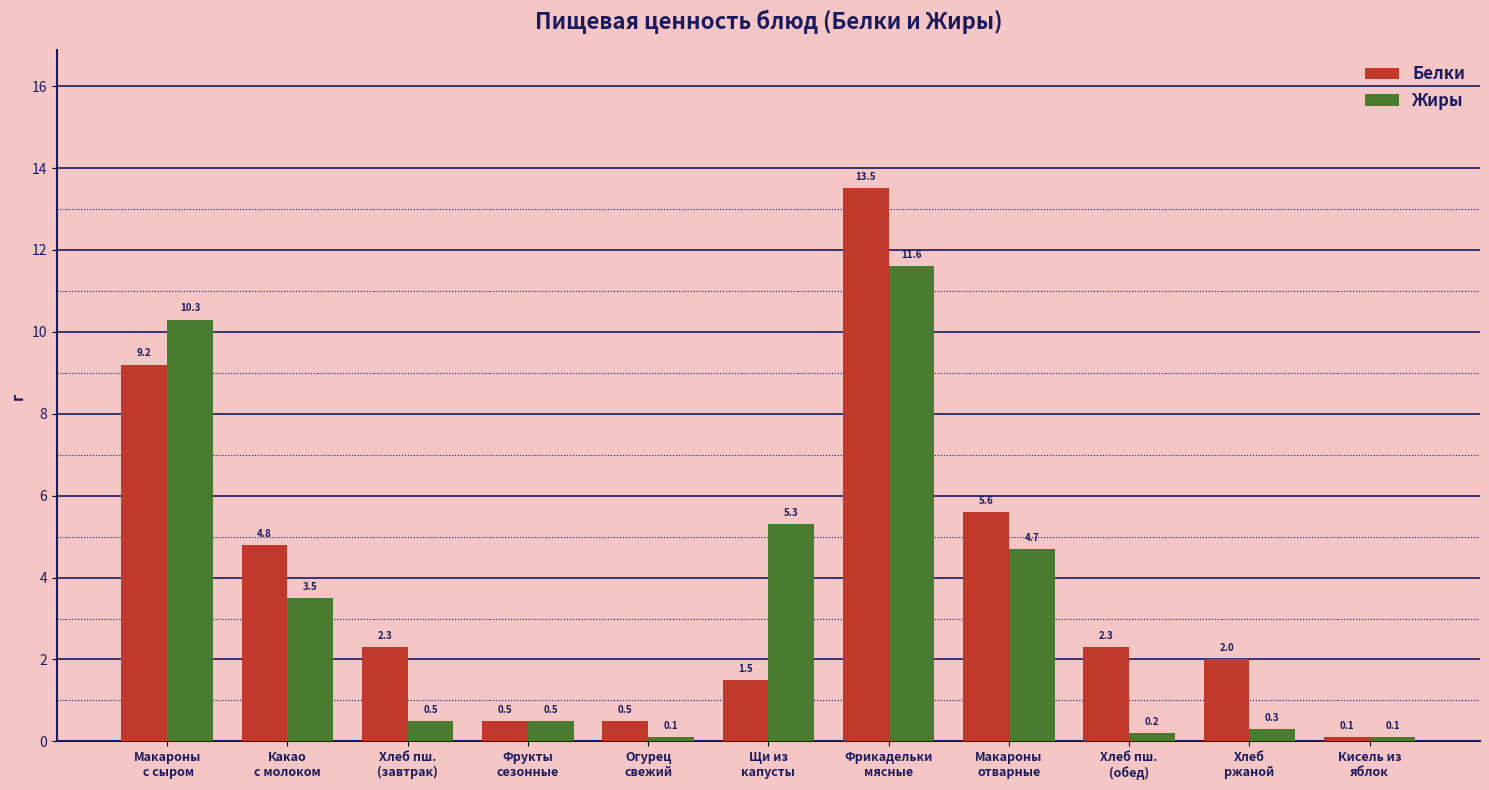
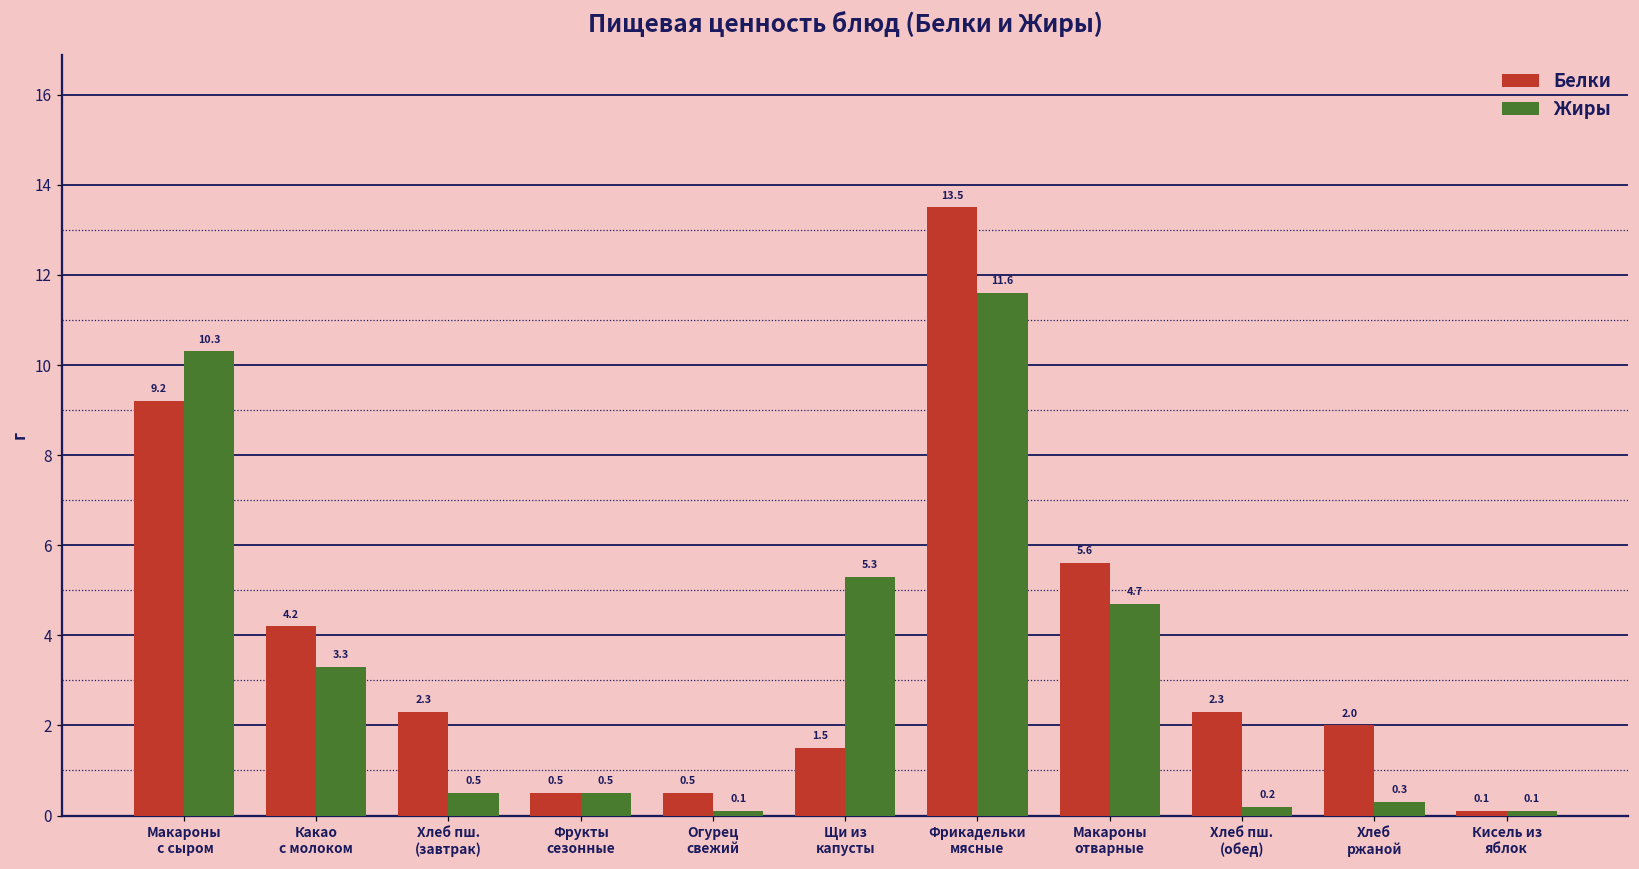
  {
    "Белки": {
      "Макароны с сыром": 9.2,
-     "Какао с молоком": 4.8,
+     "Какао с молоком": 4.2,
      "Хлеб пш. (завтрак)": 2.3,
      "Фрукты сезонные": 0.5,
      "Огурец свежий": 0.5,
      "Щи из капусты": 1.5,
      "Фрикадельки мясные": 13.5,
      "Макароны отварные": 5.6,
      "Хлеб пш. (обед)": 2.3,
      "Хлеб ржаной": 2.0,
      "Кисель из яблок": 0.1
    },
    "Жиры": {
      "Макароны с сыром": 10.3,
-     "Какао с молоком": 3.5,
+     "Какао с молоком": 3.3,
      "Хлеб пш. (завтрак)": 0.5,
      "Фрукты сезонные": 0.5,
      "Огурец свежий": 0.1,
      "Щи из капусты": 5.3,
      "Фрикадельки мясные": 11.6,
      "Макароны отварные": 4.7,
      "Хлеб пш. (обед)": 0.2,
      "Хлеб ржаной": 0.3,
      "Кисель из яблок": 0.1
    }
  }
